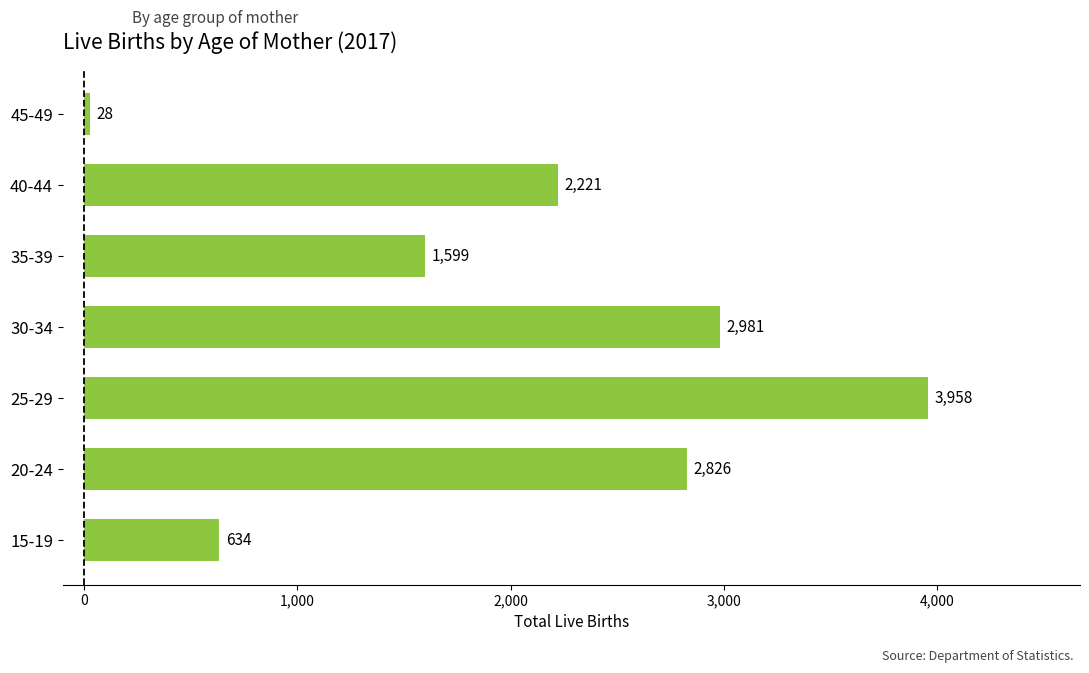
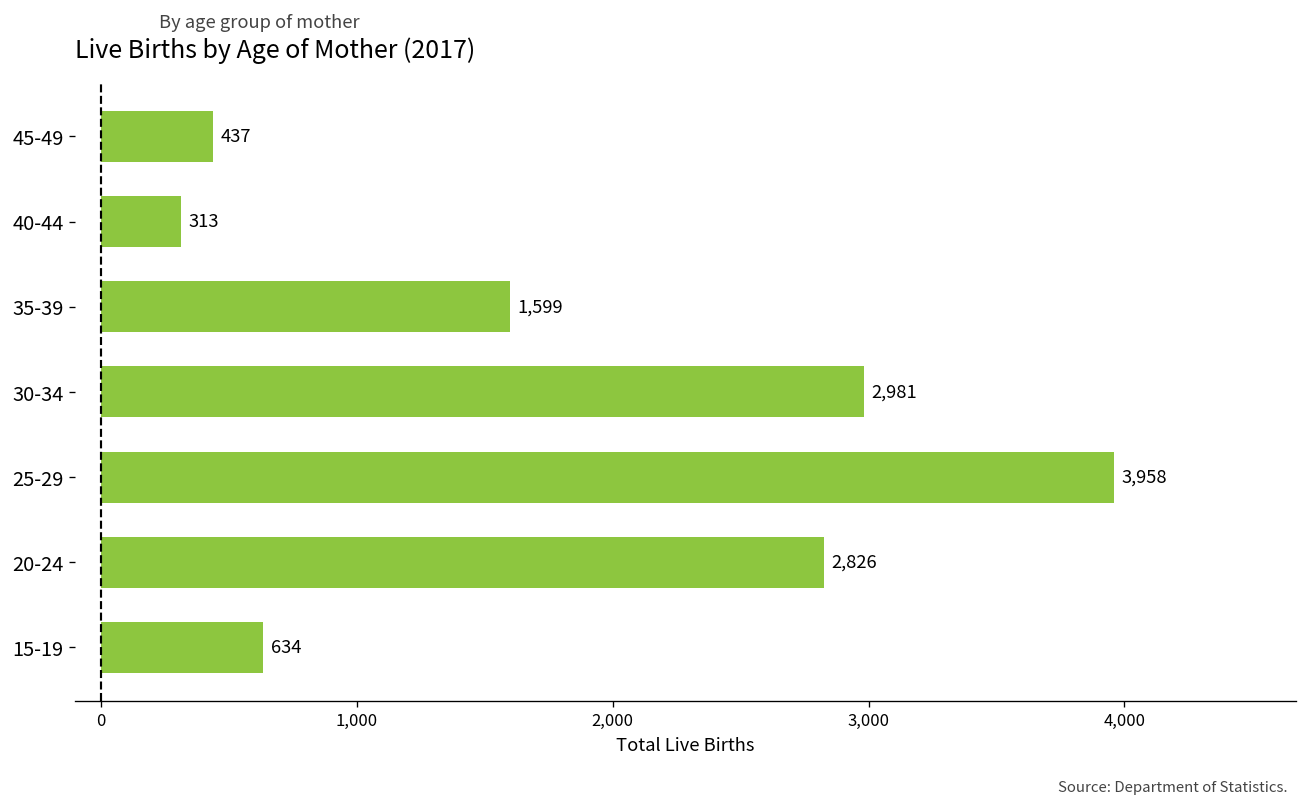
  {
-   "45-49": "28",
-   "40-44": "2,221",
+   "45-49": "437",
+   "40-44": "313",
    "35-39": "1,599",
    "30-34": "2,981",
    "25-29": "3,958",
    "20-24": "2,826",
    "15-19": "634"
  }
